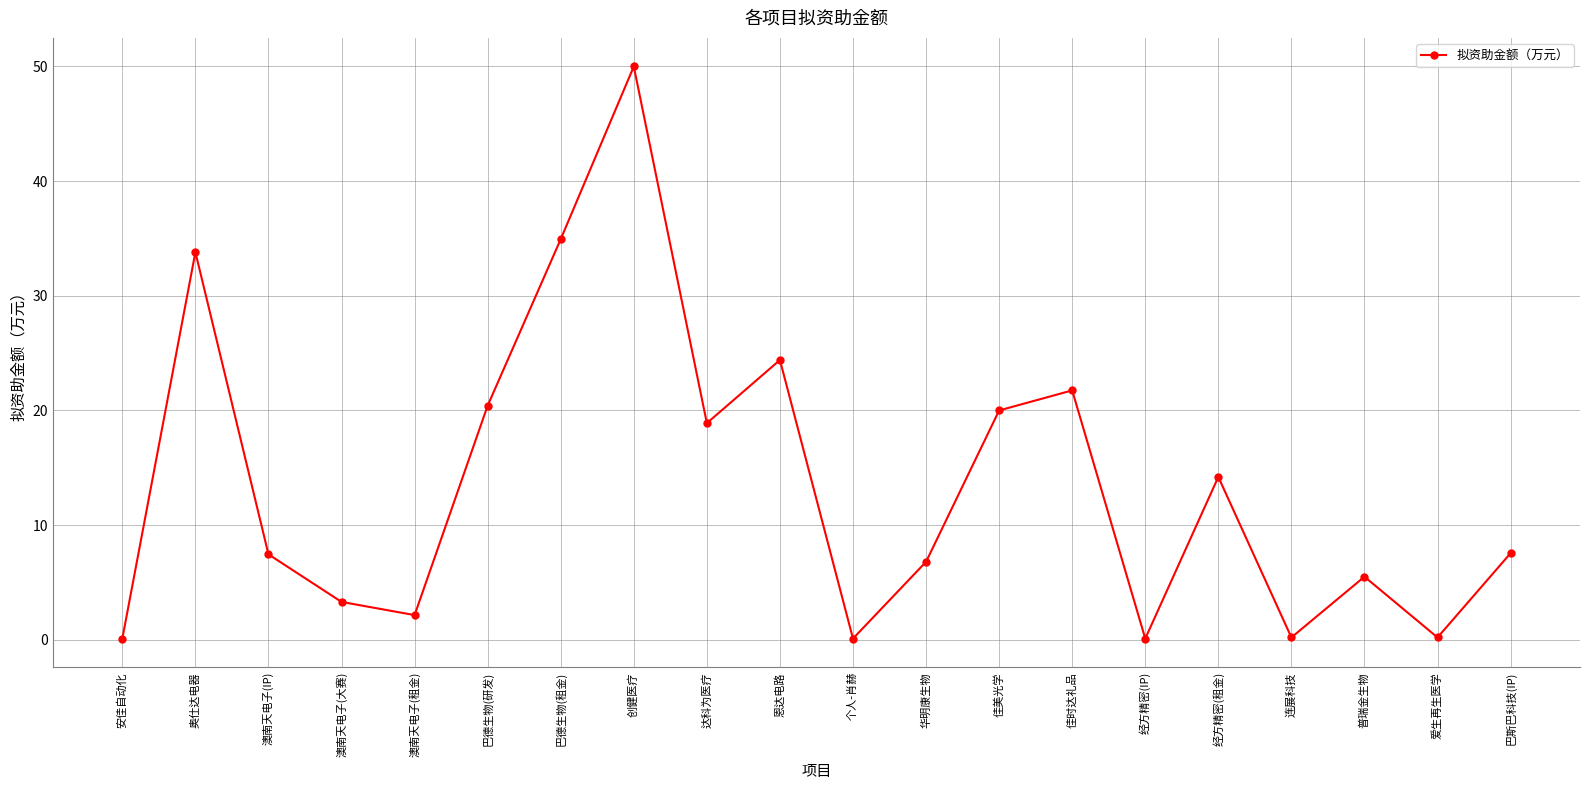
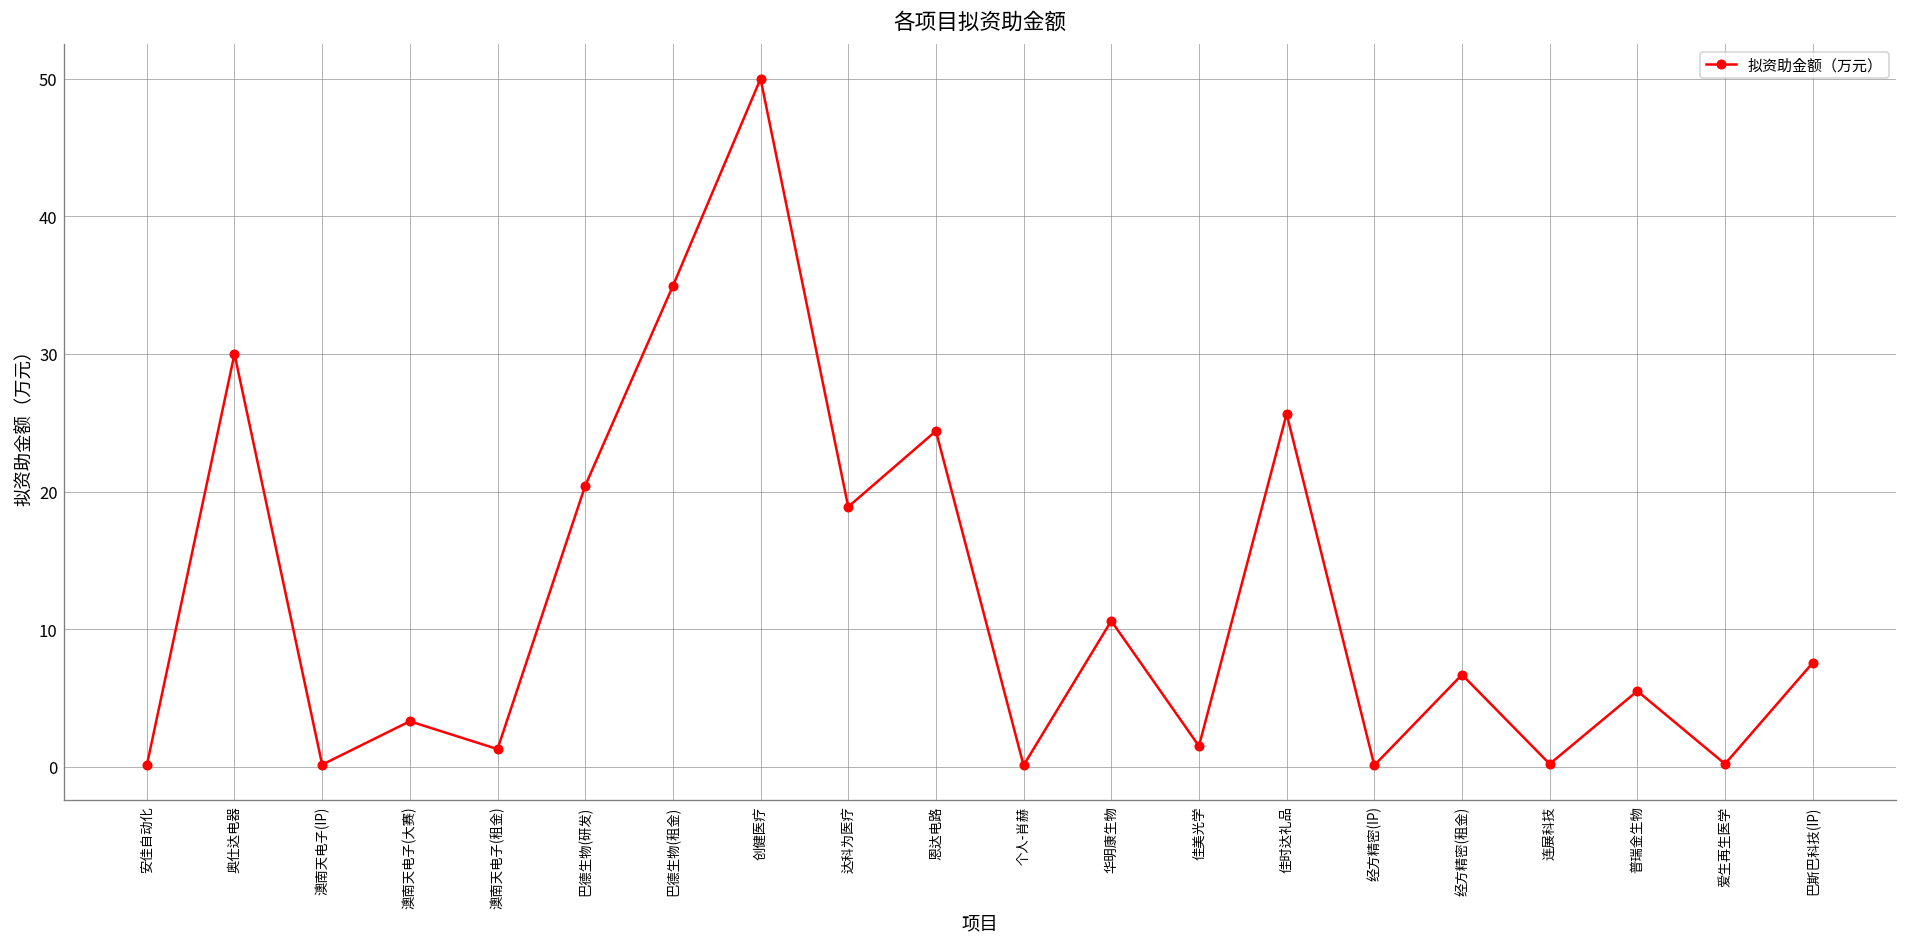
  {
    "安佳自动化": 0.1,
-   "奥仕达电器": 33.8,
-   "澳南天电子(IP)": 7.5,
+   "奥仕达电器": 30.0,
+   "澳南天电子(IP)": 0.2,
    "澳南天电子(大赛)": 3.3,
-   "澳南天电子(租金)": 2.2,
+   "澳南天电子(租金)": 1.3,
    "巴德生物(研发)": 20.4,
    "巴德生物(租金)": 34.9,
    "创健医疗": 50.0,
    "达科为医疗": 18.9,
    "恩达电路": 24.4,
    "个人-肖赫": 0.1,
-   "华明康生物": 6.8,
-   "佳美光学": 20.0,
-   "佳时达礼品": 21.8,
+   "华明康生物": 10.6,
+   "佳美光学": 1.5,
+   "佳时达礼品": 25.6,
    "经方精密(IP)": 0.1,
-   "经方精密(租金)": 14.2,
+   "经方精密(租金)": 6.7,
    "连展科技": 0.2,
    "普瑞金生物": 5.5,
    "爱生再生医学": 0.2,
    "巴斯巴科技(IP)": 7.6
  }
